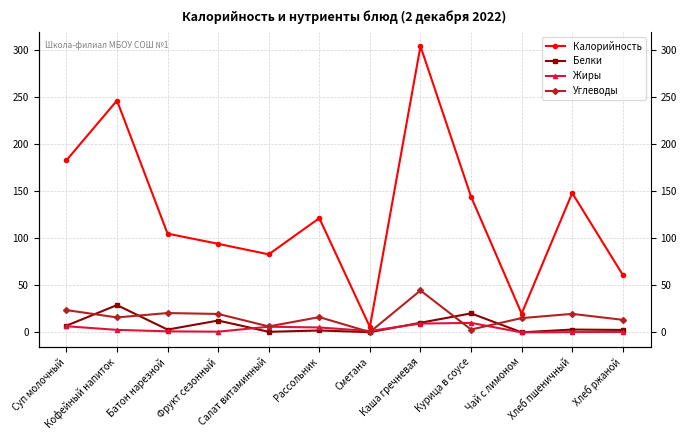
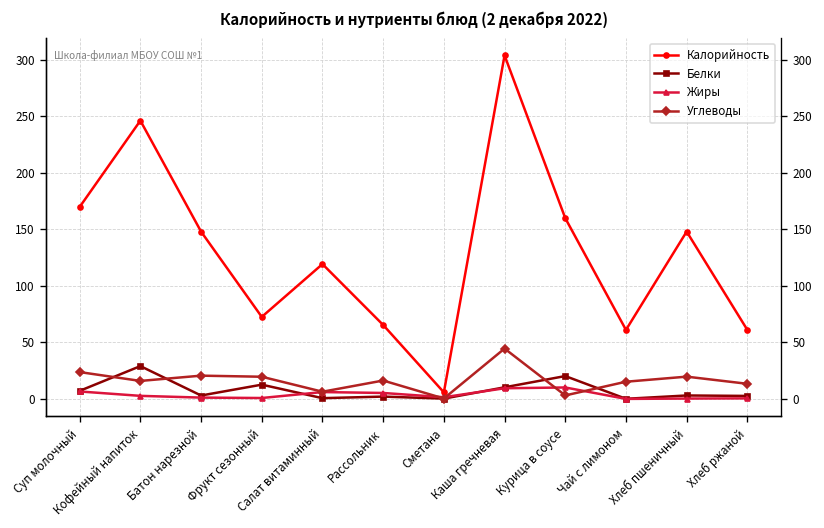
  {
    "Калорийность": {
-     "Суп молочный": 180,
+     "Суп молочный": 170,
      "Кофейный напиток": 250,
-     "Батон нарезной": 100,
-     "Фрукт сезонный": 90,
-     "Салат витаминный": 80,
-     "Рассольник": 120,
+     "Батон нарезной": 150,
+     "Фрукт сезонный": 70,
+     "Салат витаминный": 120,
+     "Рассольник": 70,
      "Сметана": 10,
      "Каша гречневая": 300,
-     "Курица в соусе": 140,
-     "Чай с лимоном": 20,
+     "Курица в соусе": 160,
+     "Чай с лимоном": 60,
      "Хлеб пшеничный": 150,
      "Хлеб ржаной": 60
    },
    "Белки": {
      "Кофейный напиток": 30,
      "Фрукт сезонный": 10,
      "Салат витаминный": 0,
      "Рассольник": 0,
      "Курица в соусе": 20
    }
  }
